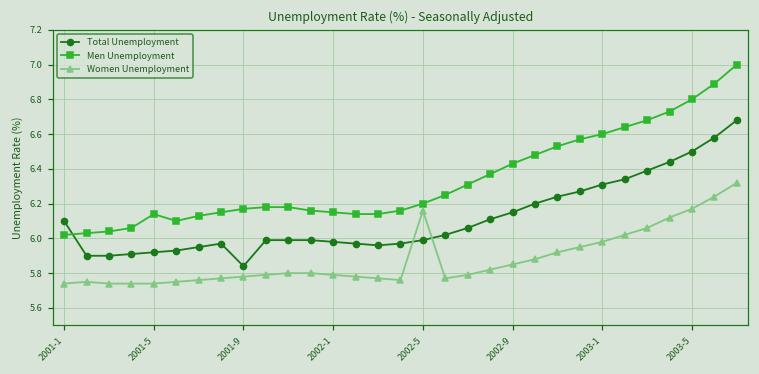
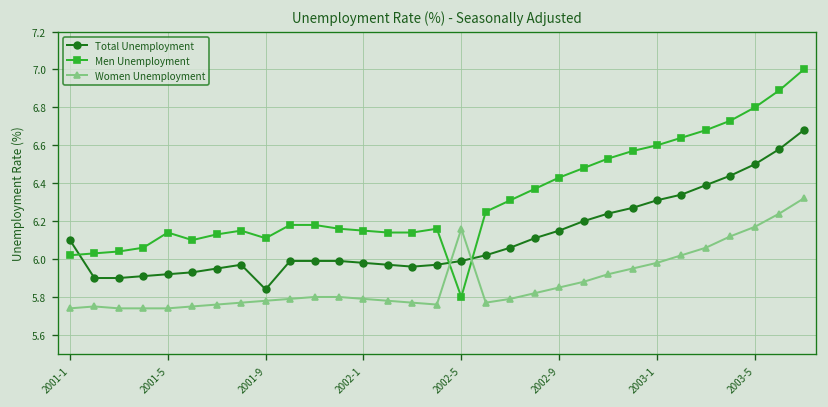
  {
    "Total Unemployment": {
      "2001-1": 6.10,
      "2001-5": 5.92,
      "2001-9": 5.84,
      "2002-1": 5.98,
      "2002-5": 5.99,
      "2002-9": 6.15,
      "2003-1": 6.31,
      "2003-5": 6.50
    },
    "Men Unemployment": {
      "2001-1": 6.02,
      "2001-5": 6.14,
-     "2001-9": 6.17,
+     "2001-9": 6.11,
      "2002-1": 6.15,
-     "2002-5": 6.2,
+     "2002-5": 5.8,
      "2002-9": 6.43,
      "2003-1": 6.60,
      "2003-5": 6.80
    },
    "Women Unemployment": {
      "2001-1": 5.74,
      "2001-5": 5.74,
      "2001-9": 5.78,
      "2002-1": 5.79,
      "2002-5": 6.16,
      "2002-9": 5.85,
      "2003-1": 5.98,
      "2003-5": 6.17
    }
  }
